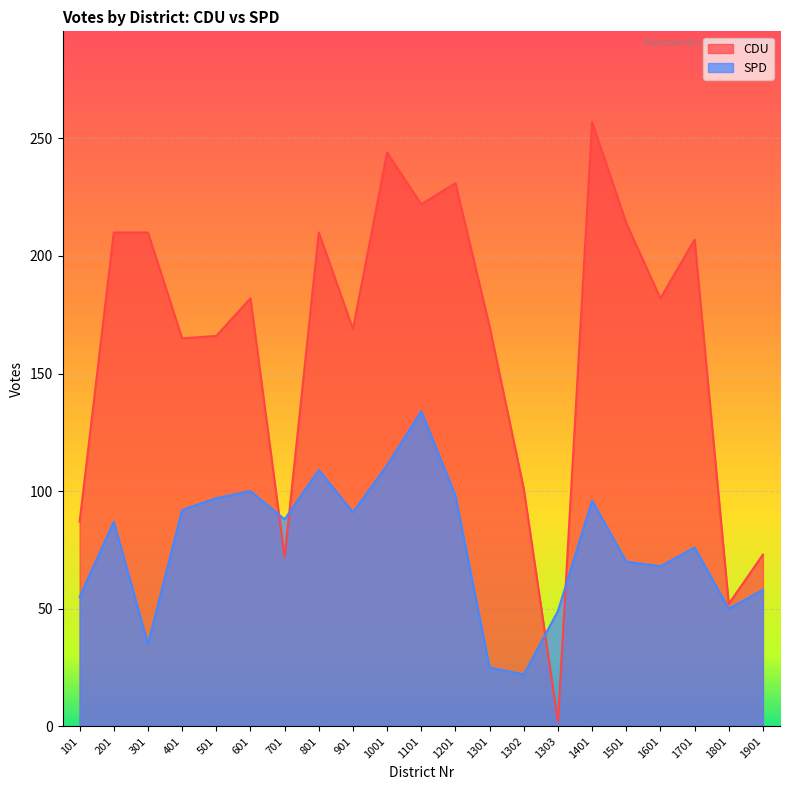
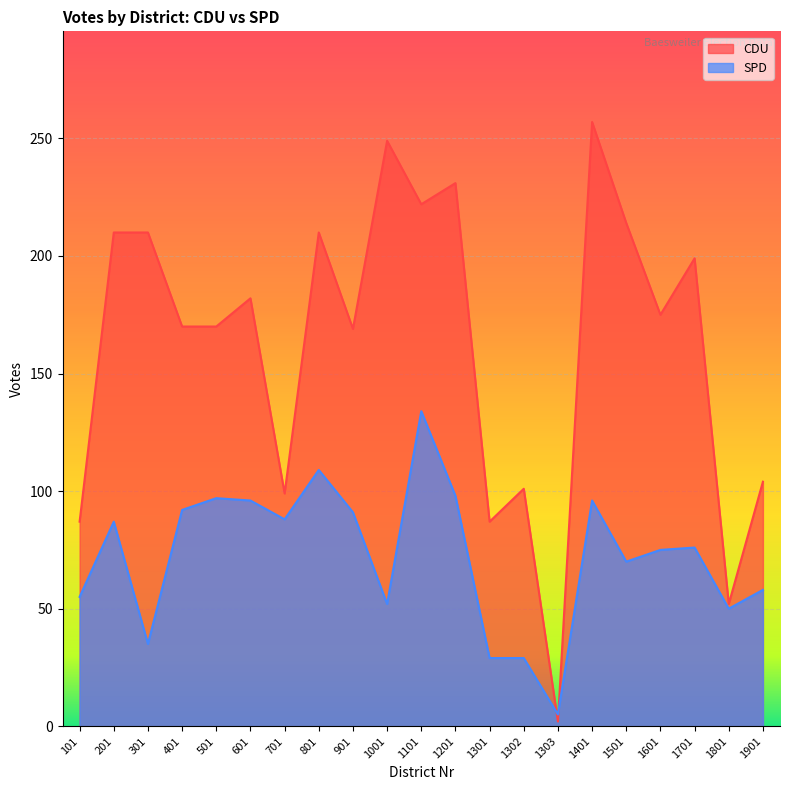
  {
    "CDU": {
      "101": 87,
      "201": 210,
      "301": 210,
-     "401": 165,
-     "501": 166,
+     "401": 170,
+     "501": 170,
      "601": 182,
-     "701": 72,
+     "701": 99,
      "801": 210,
      "901": 169,
-     "1001": 244,
+     "1001": 249,
      "1101": 222,
      "1201": 231,
-     "1301": 170,
+     "1301": 87,
      "1302": 101,
      "1303": 2,
      "1401": 257,
      "1501": 214,
-     "1601": 182,
-     "1701": 207,
+     "1601": 175,
+     "1701": 199,
      "1801": 52,
-     "1901": 73
+     "1901": 104
    },
    "SPD": {
      "101": 55,
      "201": 87,
      "301": 35,
      "401": 92,
      "501": 97,
-     "601": 100,
+     "601": 96,
      "701": 88,
      "801": 109,
      "901": 91,
-     "1001": 111,
+     "1001": 52,
      "1101": 134,
      "1201": 98,
-     "1301": 25,
-     "1302": 22,
-     "1303": 49,
+     "1301": 29,
+     "1302": 29,
+     "1303": 5,
      "1401": 96,
      "1501": 70,
-     "1601": 68,
+     "1601": 75,
      "1701": 76,
      "1801": 50,
      "1901": 58
    }
  }
